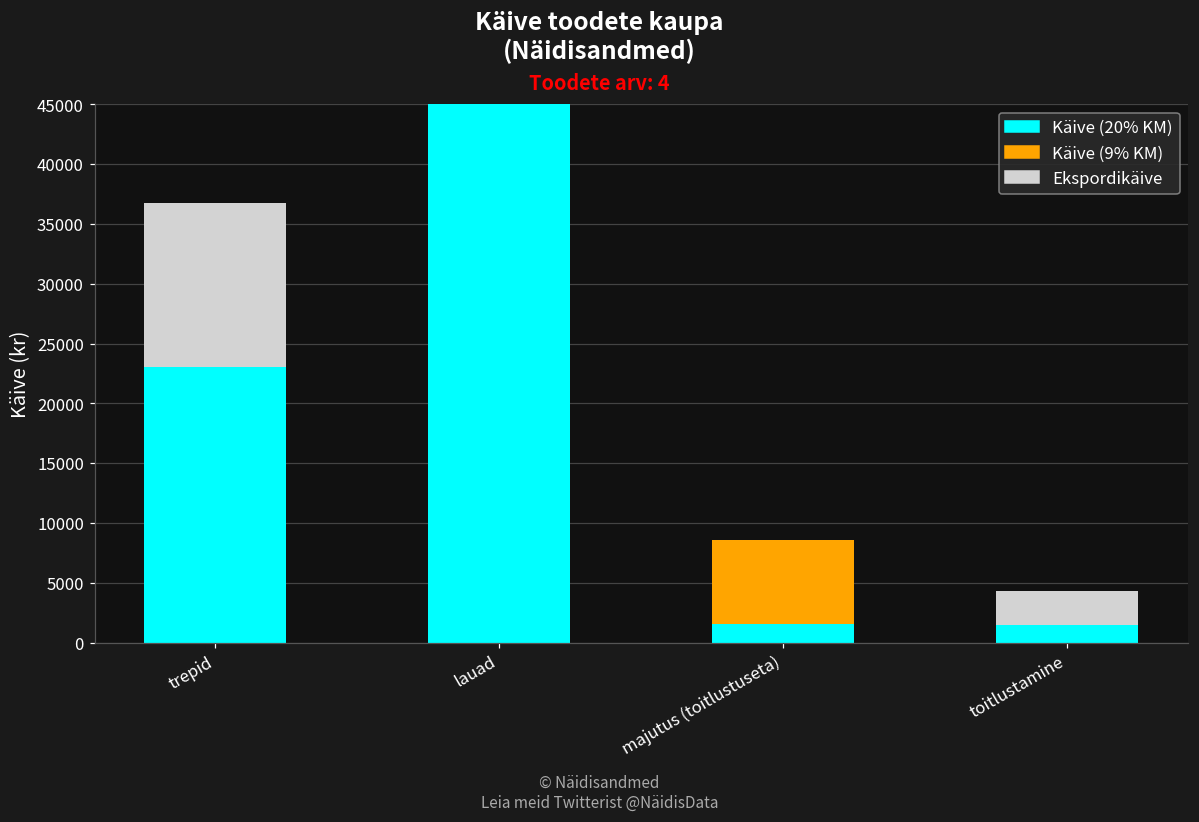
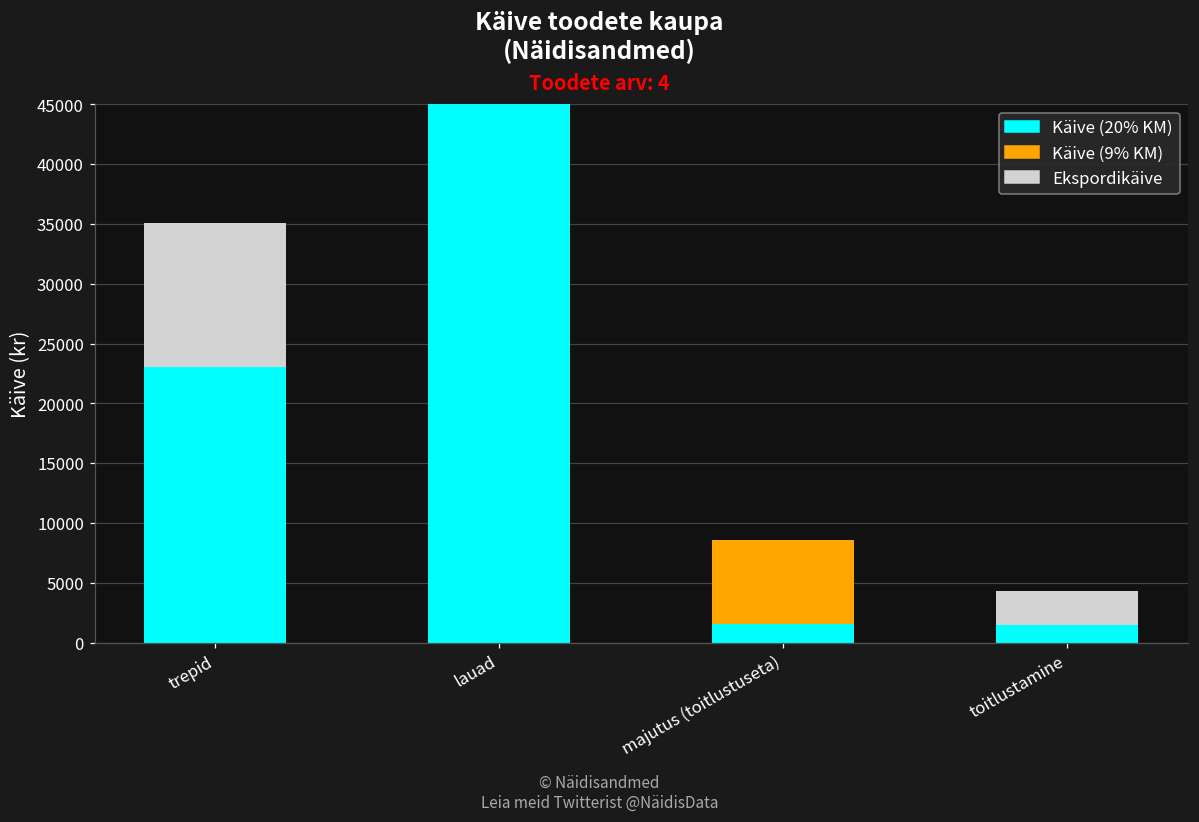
  {
    "Käive (20% KM)": {
      "trepid": 23100,
      "lauad": 45000,
      "majutus (toitlustuseta)": 1600,
      "toitlustamine": 1500
    },
    "Käive (9% KM)": {
      "trepid": 0,
      "lauad": 0,
      "majutus (toitlustuseta)": 7000,
      "toitlustamine": 0
    },
    "Ekspordikäive": {
-     "trepid": 13700,
+     "trepid": 12000,
      "lauad": 0,
      "majutus (toitlustuseta)": 0,
      "toitlustamine": 2800
    }
  }
